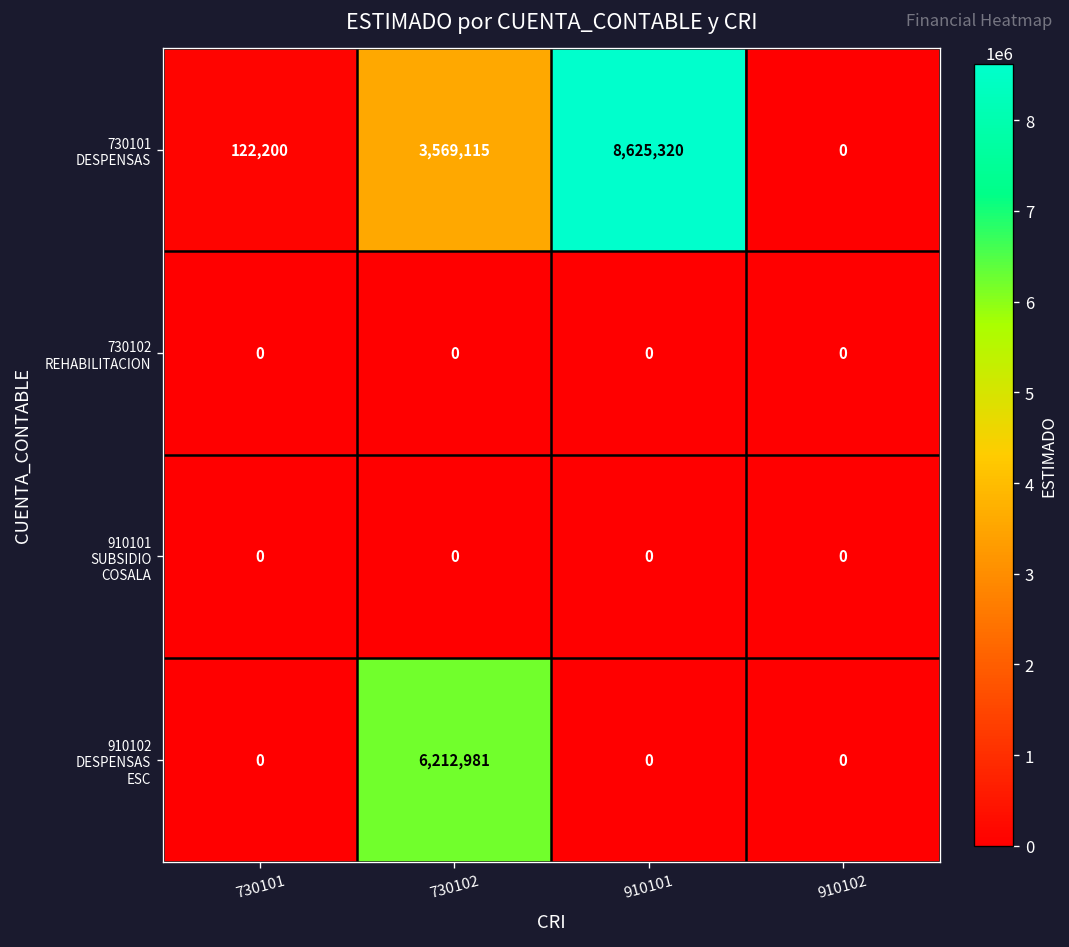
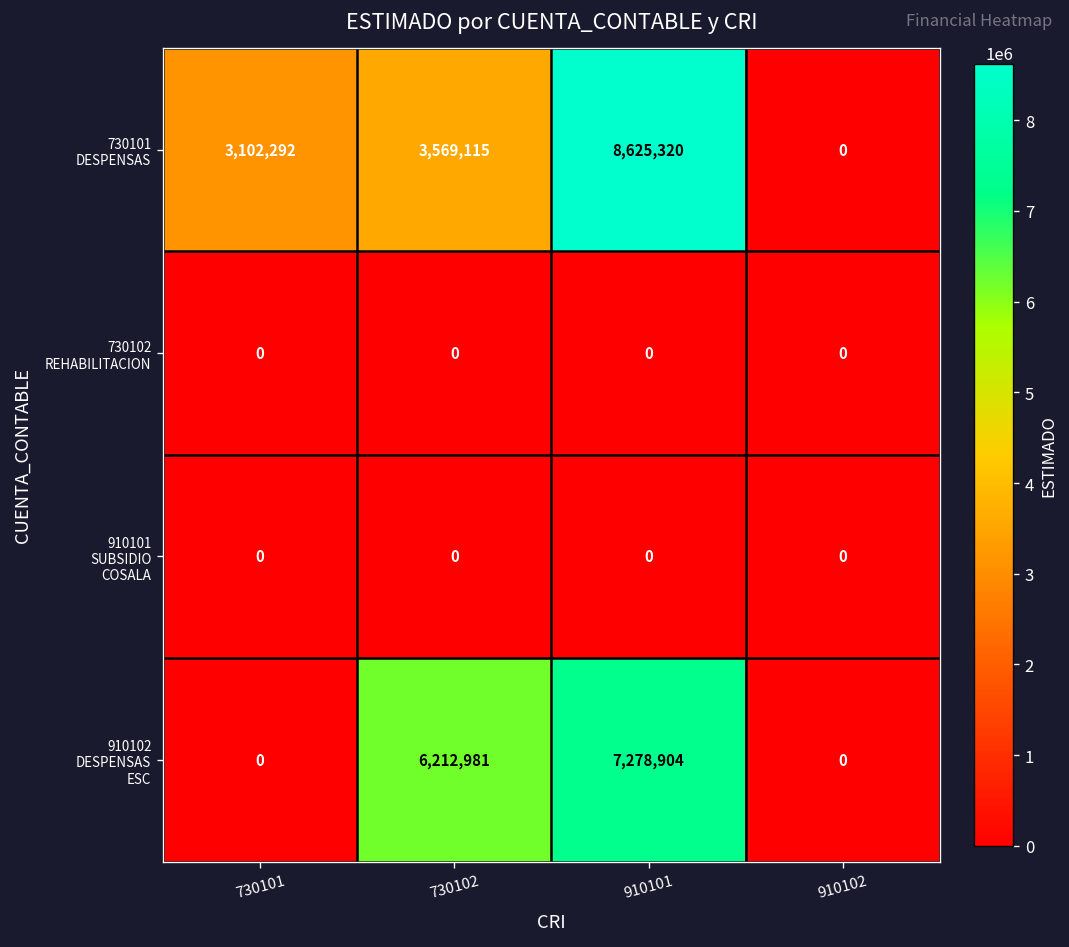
  {
    "730101 DESPENSAS": {
-     "730101": "122,200",
+     "730101": "3,102,292",
      "730102": "3,569,115",
      "910101": "8,625,320",
      "910102": "0"
    },
    "730102 REHABILITACION": {
      "730101": "0",
      "730102": "0",
      "910101": "0",
      "910102": "0"
    },
    "910101 SUBSIDIO COSALA": {
      "730101": "0",
      "730102": "0",
      "910101": "0",
      "910102": "0"
    },
    "910102 DESPENSAS ESC": {
      "730101": "0",
      "730102": "6,212,981",
-     "910101": "0",
+     "910101": "7,278,904",
      "910102": "0"
    }
  }
